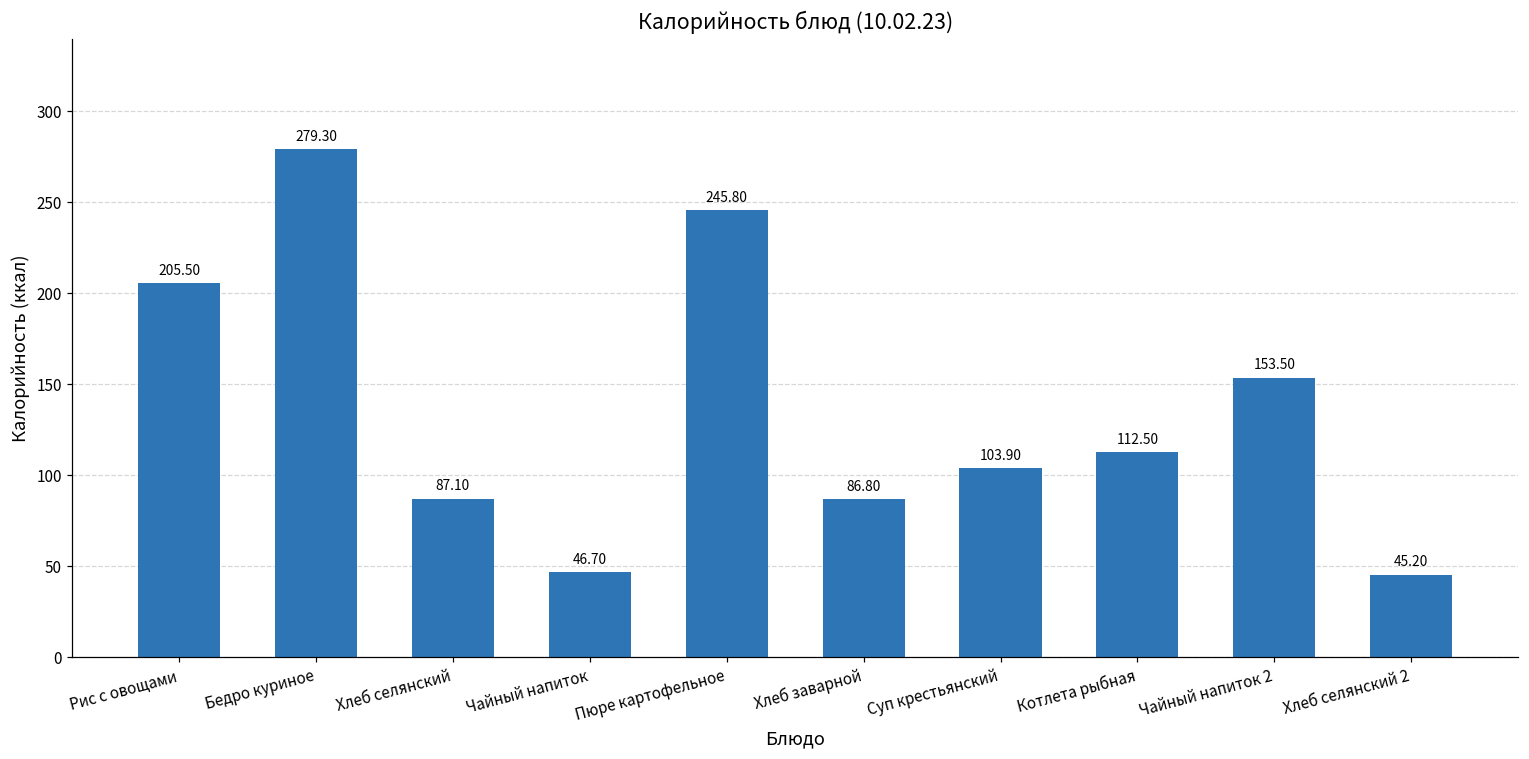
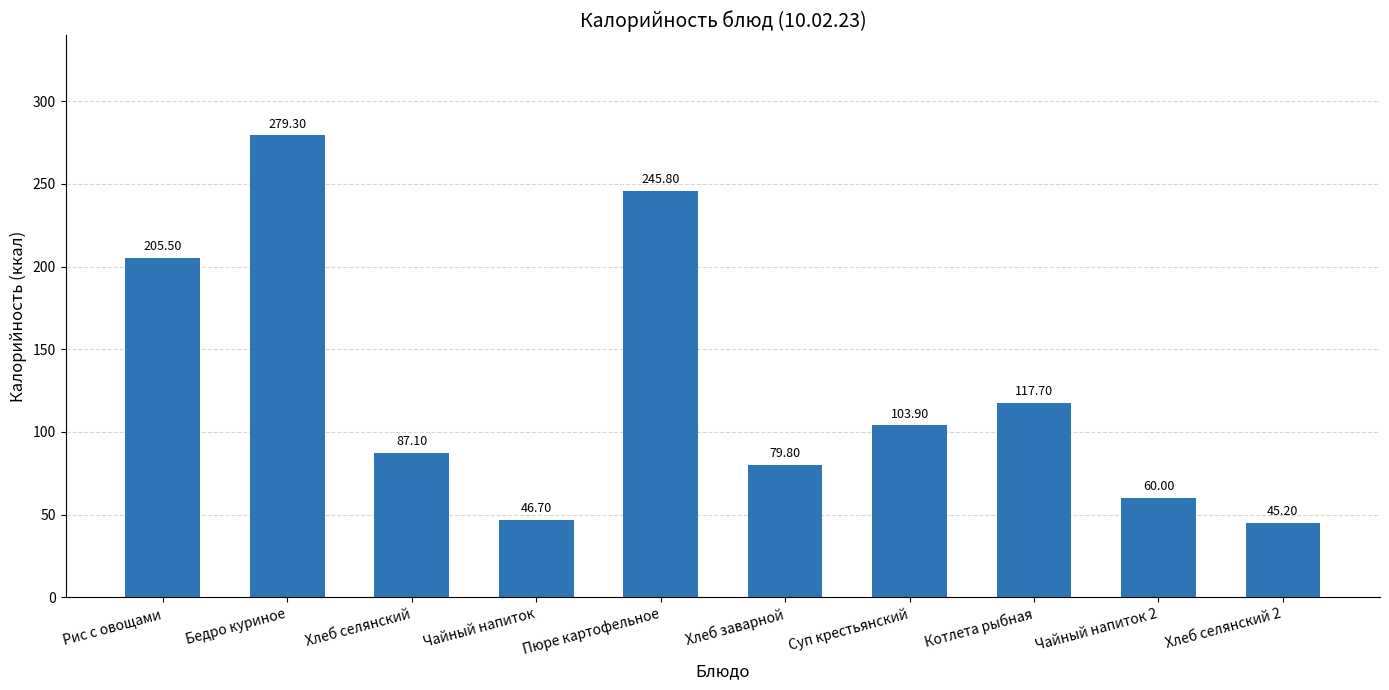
  {
    "Рис с овощами": 205.50,
    "Бедро куриное": 279.30,
    "Хлеб селянский": 87.10,
    "Чайный напиток": 46.70,
    "Пюре картофельное": 245.80,
-   "Хлеб заварной": 86.80,
+   "Хлеб заварной": 79.80,
    "Суп крестьянский": 103.90,
-   "Котлета рыбная": 112.50,
-   "Чайный напиток 2": 153.50,
+   "Котлета рыбная": 117.70,
+   "Чайный напиток 2": 60.00,
    "Хлеб селянский 2": 45.20
  }
